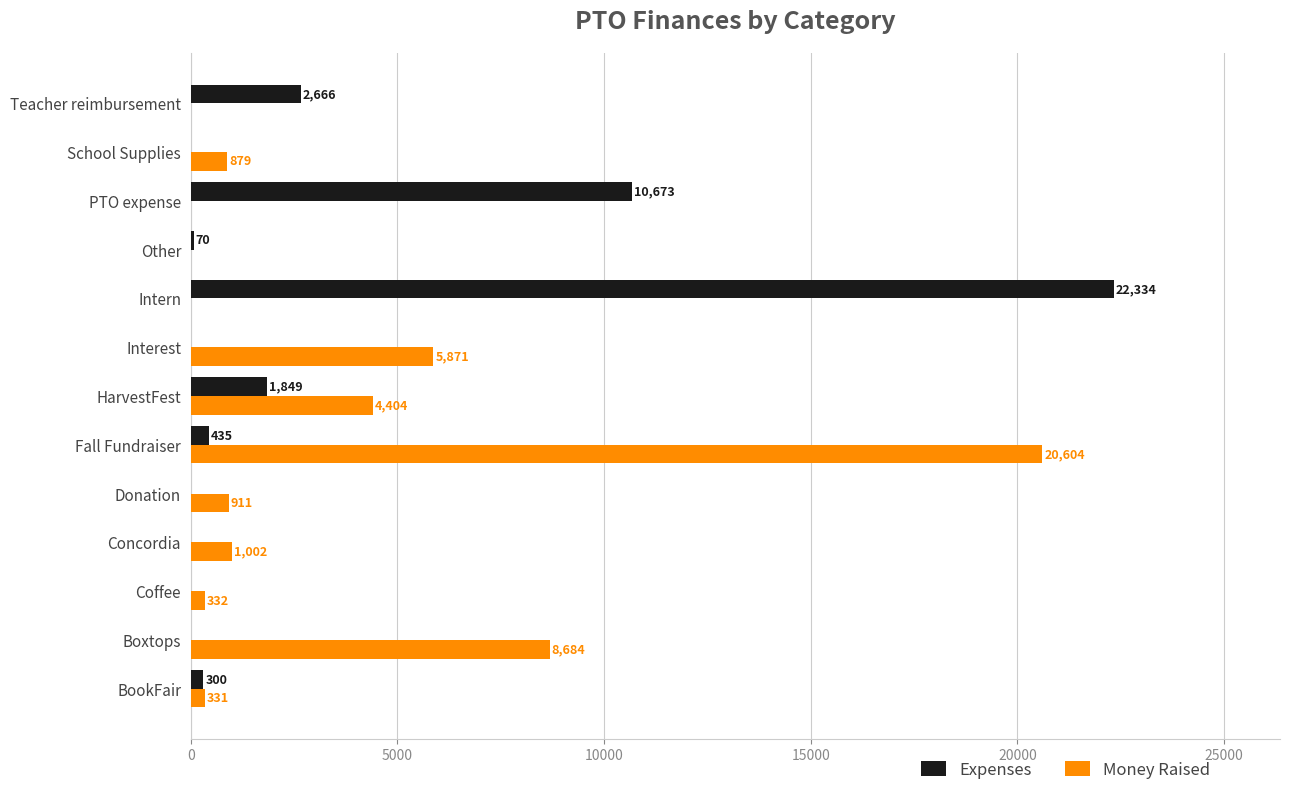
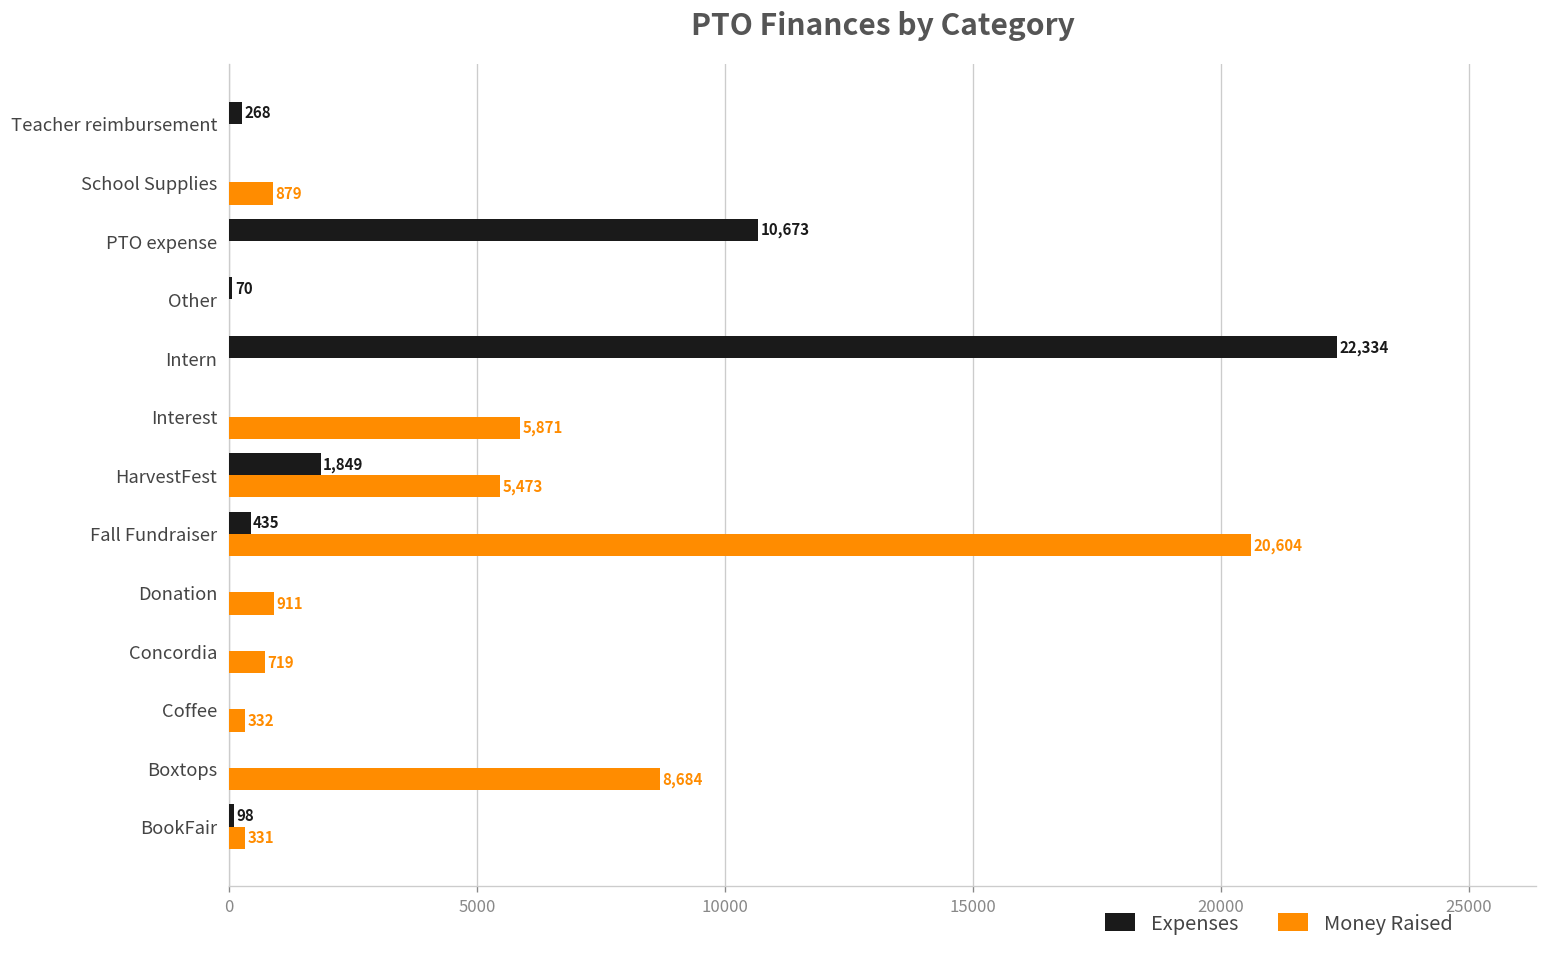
  {
    "Expenses": {
-     "Teacher reimbursement": "2,666",
+     "Teacher reimbursement": "268",
      "PTO expense": "10,673",
      "Other": "70",
      "Intern": "22,334",
      "HarvestFest": "1,849",
      "Fall Fundraiser": "435",
-     "BookFair": "300"
+     "BookFair": "98"
    },
    "Money Raised": {
      "School Supplies": "879",
      "Interest": "5,871",
-     "HarvestFest": "4,404",
+     "HarvestFest": "5,473",
      "Fall Fundraiser": "20,604",
      "Donation": "911",
-     "Concordia": "1,002",
+     "Concordia": "719",
      "Coffee": "332",
      "Boxtops": "8,684",
      "BookFair": "331"
    }
  }
